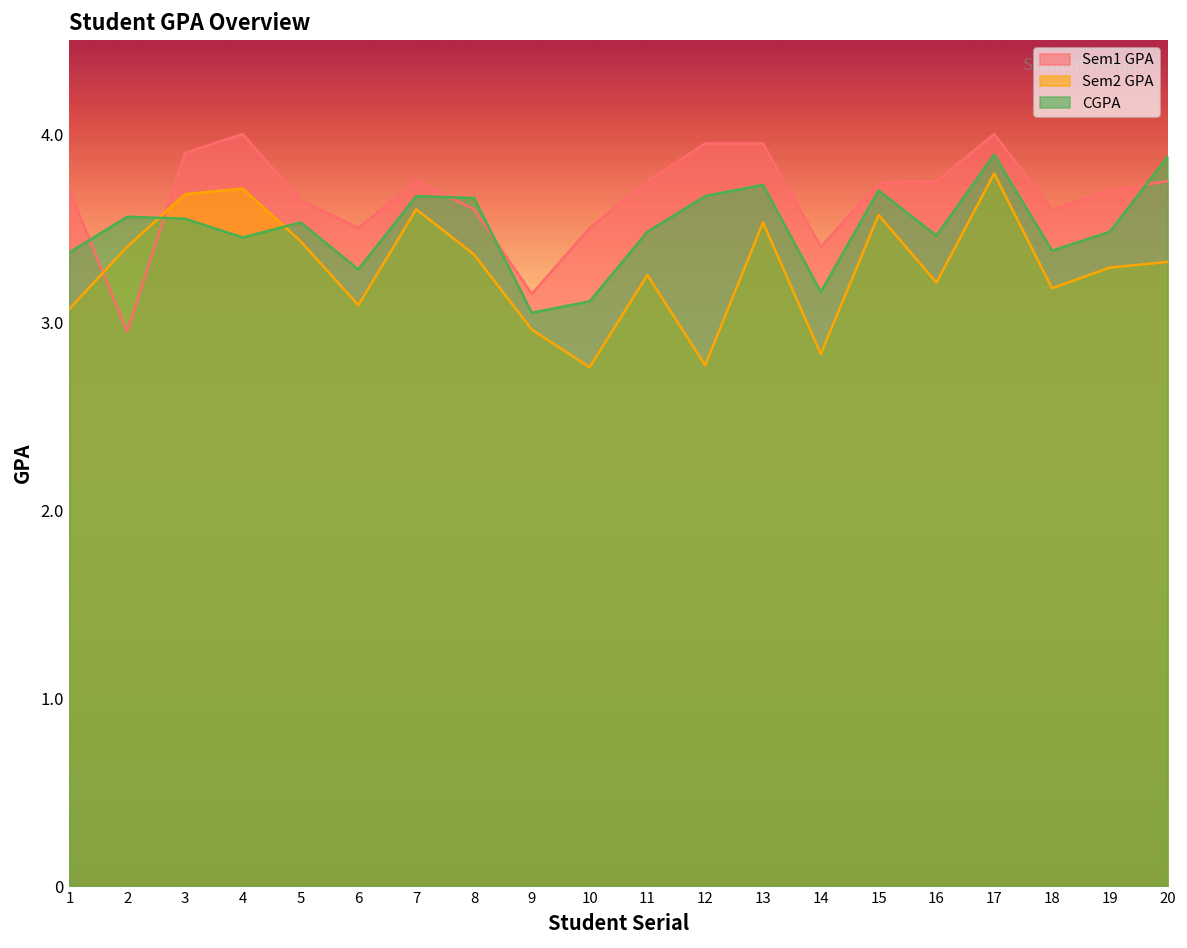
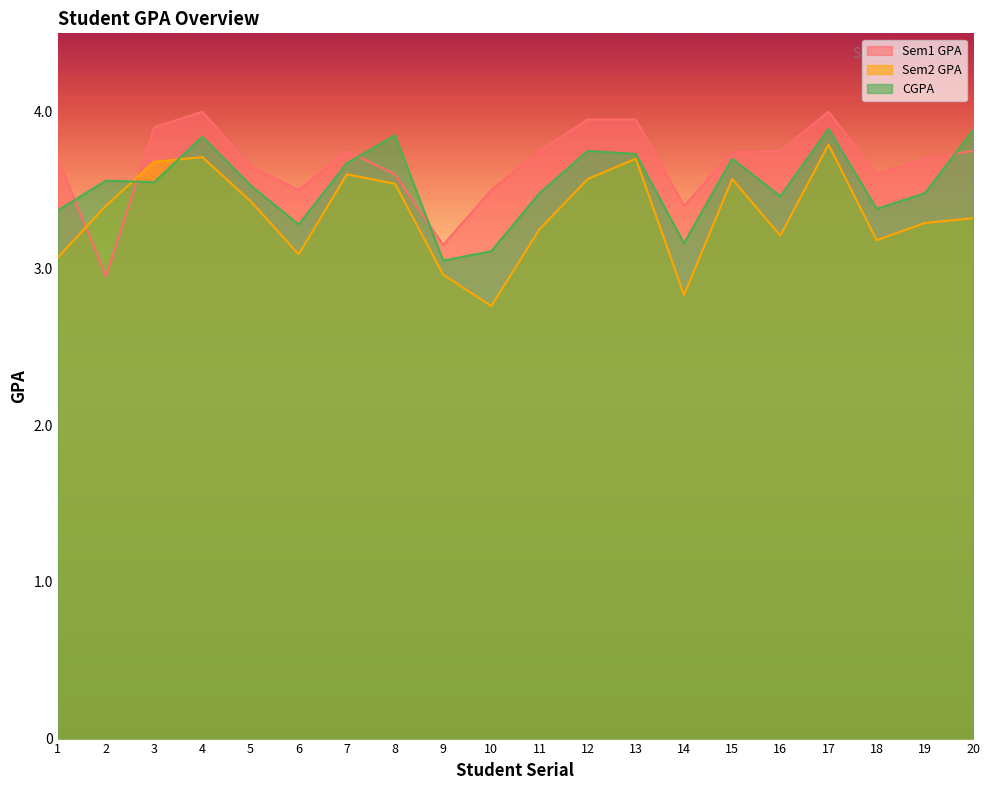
  {
    "Sem1 GPA": {
      "1": 3.70,
      "2": 2.95,
      "3": 3.90,
      "4": 4.00,
      "5": 3.65,
      "6": 3.50,
      "7": 3.75,
      "8": 3.60,
      "9": 3.15,
      "10": 3.50,
      "11": 3.75,
      "12": 3.95,
      "13": 3.95,
      "14": 3.40,
      "15": 3.74,
      "16": 3.75,
      "17": 4.00,
      "18": 3.60,
      "19": 3.70,
      "20": 3.75
    },
    "Sem2 GPA": {
      "1": 3.07,
      "2": 3.40,
      "3": 3.68,
      "4": 3.71,
      "5": 3.43,
      "6": 3.09,
      "7": 3.60,
-     "8": 3.36,
+     "8": 3.54,
      "9": 2.96,
      "10": 2.76,
      "11": 3.25,
-     "12": 2.77,
-     "13": 3.53,
+     "12": 3.57,
+     "13": 3.70,
      "14": 2.83,
      "15": 3.57,
      "16": 3.21,
      "17": 3.79,
      "18": 3.18,
      "19": 3.29,
      "20": 3.32
    },
    "CGPA": {
      "1": 3.37,
      "2": 3.56,
      "3": 3.55,
-     "4": 3.45,
+     "4": 3.84,
      "5": 3.53,
      "6": 3.28,
      "7": 3.67,
-     "8": 3.66,
+     "8": 3.85,
      "9": 3.05,
      "10": 3.11,
      "11": 3.48,
-     "12": 3.67,
+     "12": 3.75,
      "13": 3.73,
      "14": 3.16,
      "15": 3.70,
      "16": 3.46,
      "17": 3.89,
      "18": 3.38,
      "19": 3.48,
      "20": 3.88
    }
  }
